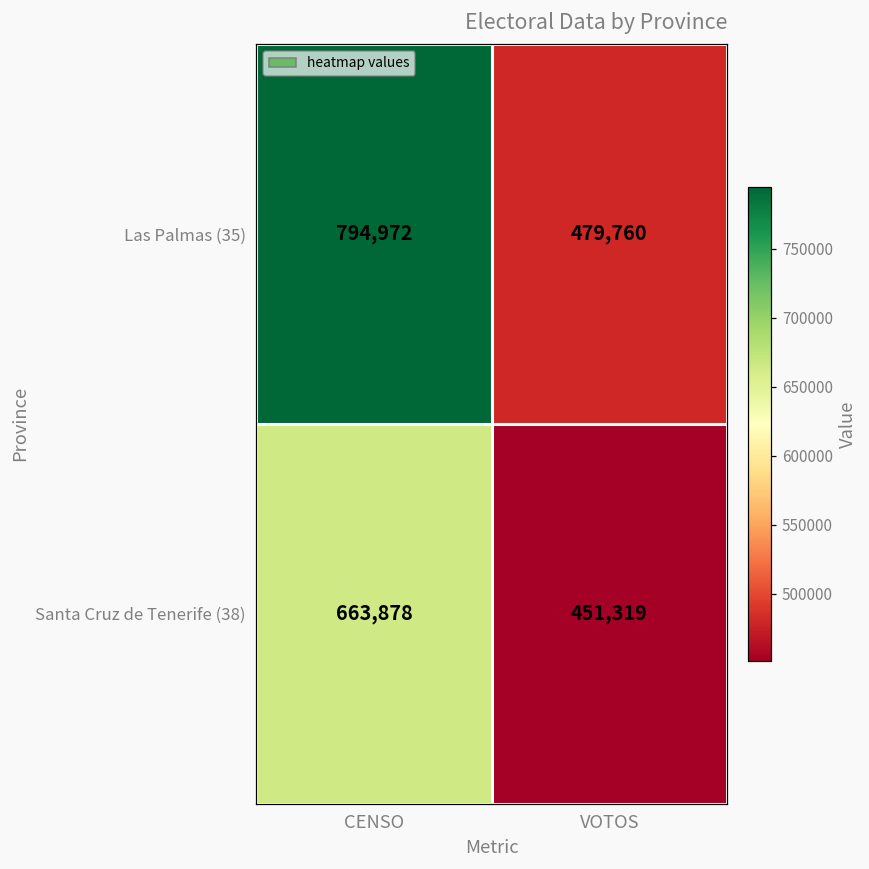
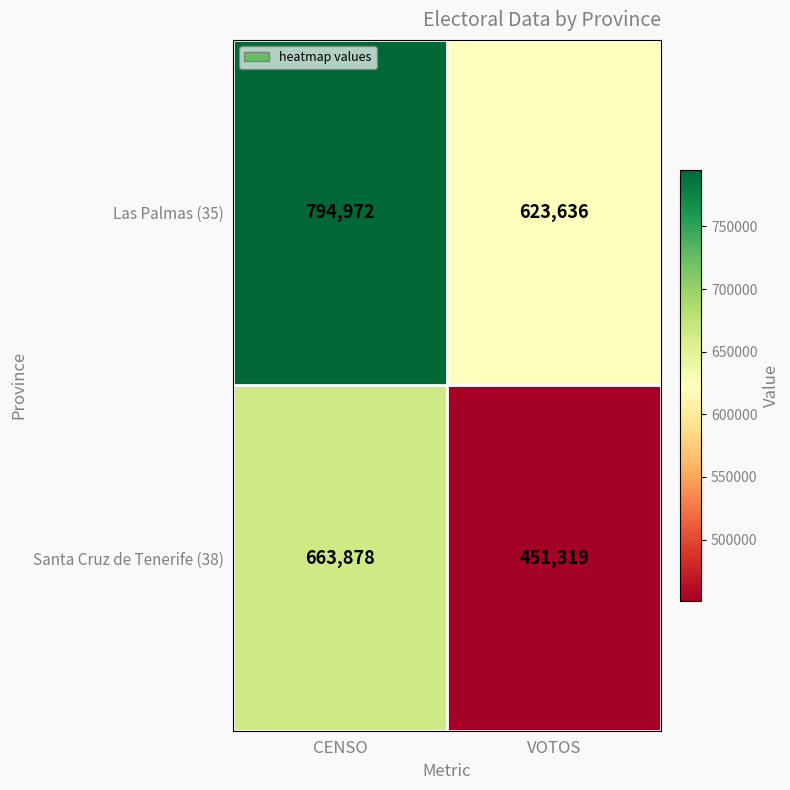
  {
    "Las Palmas (35)": {
      "CENSO": "794,972",
-     "VOTOS": "479,760"
+     "VOTOS": "623,636"
    },
    "Santa Cruz de Tenerife (38)": {
      "CENSO": "663,878",
      "VOTOS": "451,319"
    }
  }
